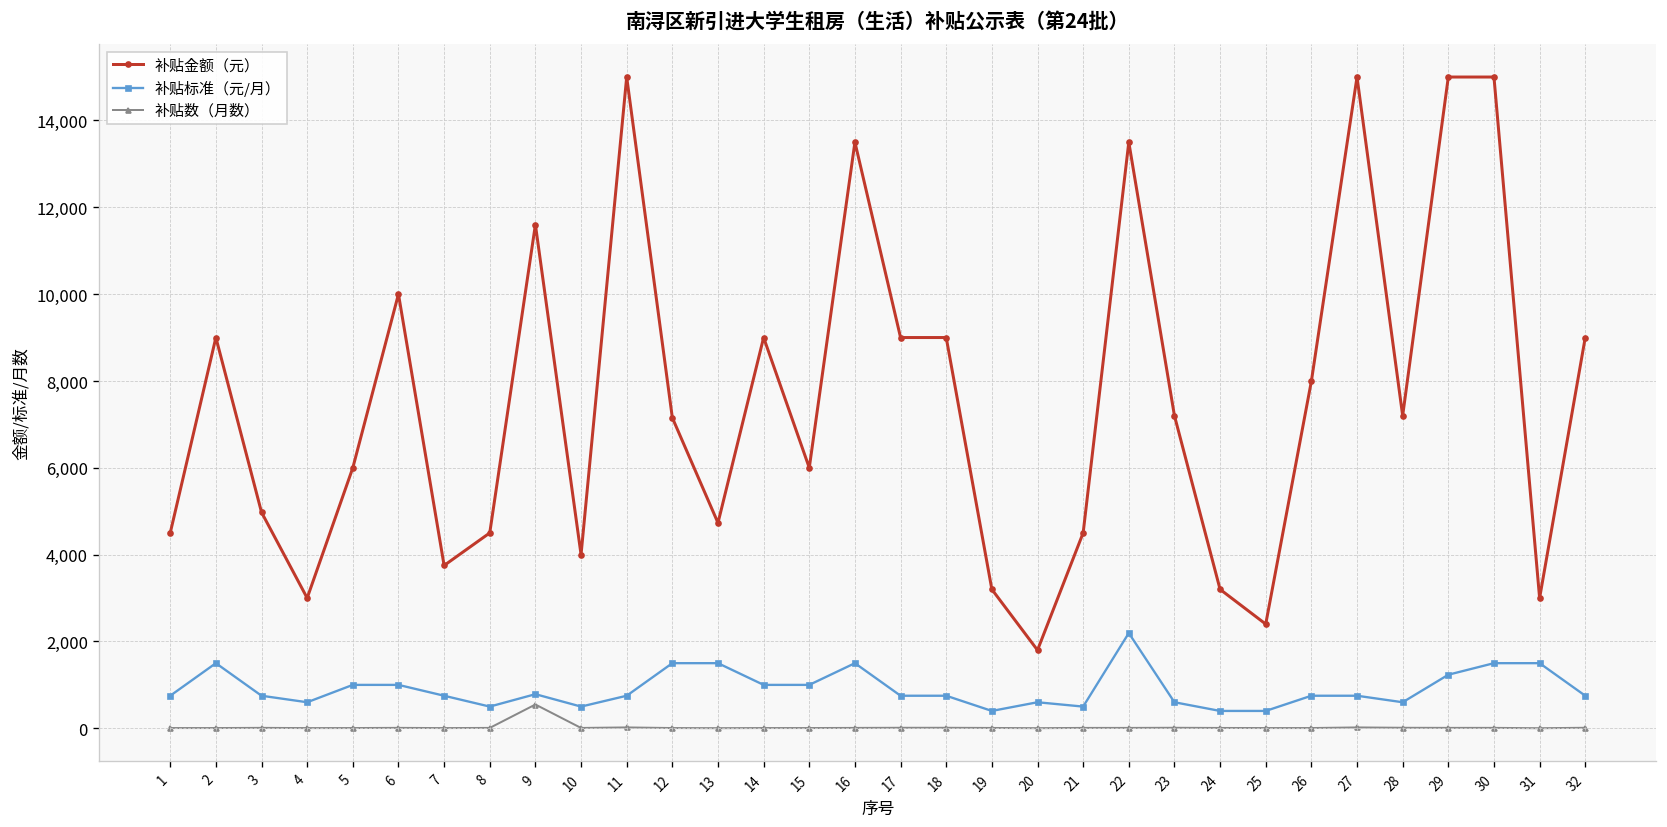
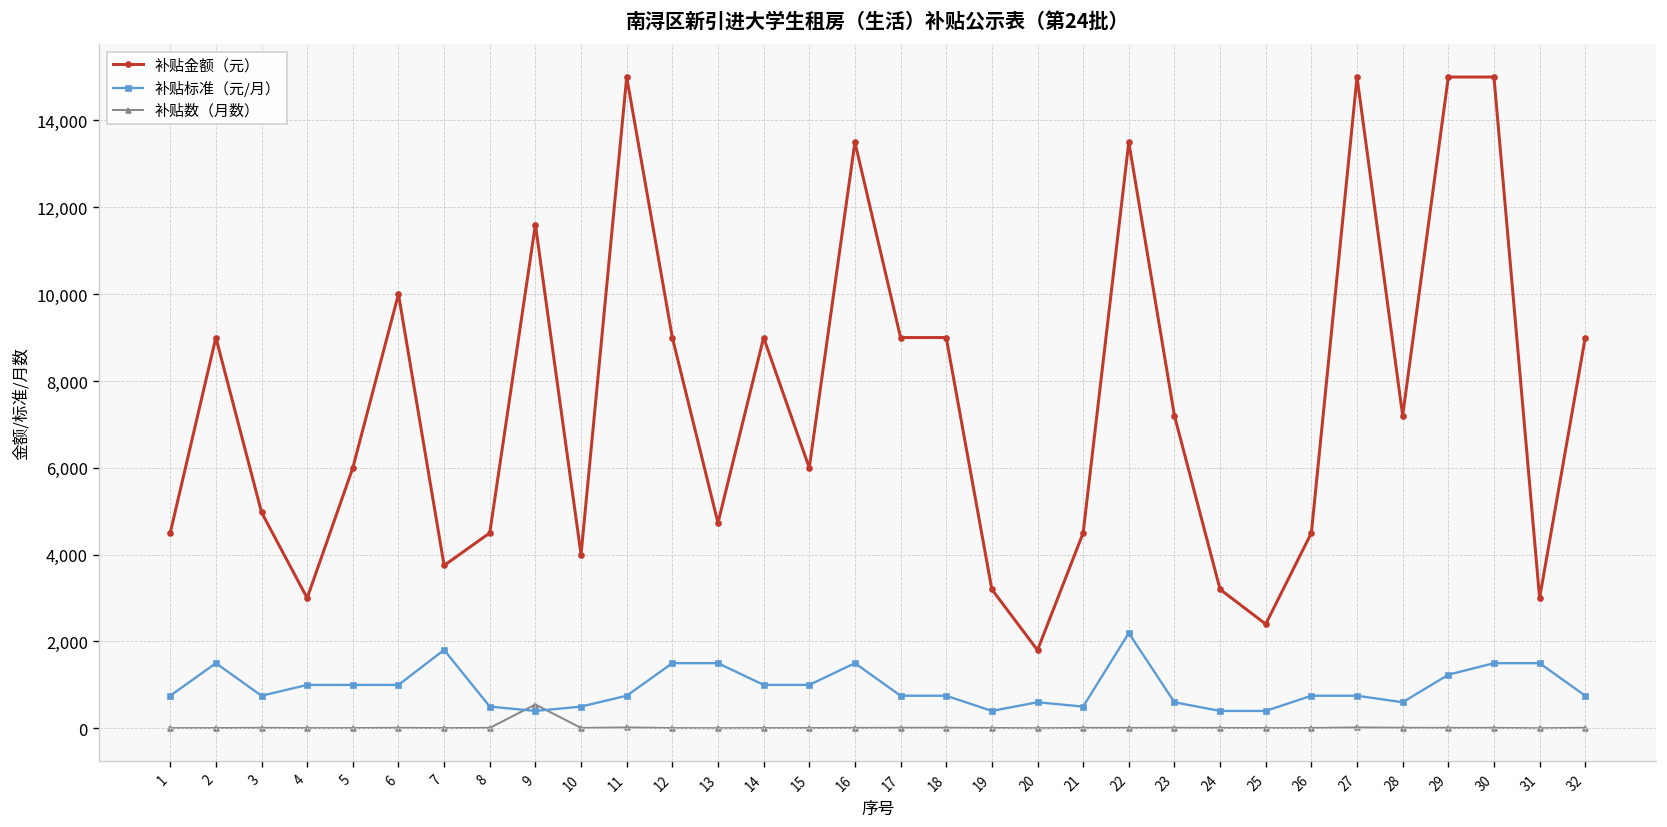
  {
    "补贴金额（元）": {
      "1": "4,500",
      "2": "9,000",
      "3": "5,000",
      "4": "3,000",
      "5": "6,000",
      "6": "10,000",
      "7": "3,800",
      "8": "4,500",
      "9": "11,600",
      "10": "4,000",
      "11": "15,000",
-     "12": "7,200",
+     "12": "9,000",
      "13": "4,700",
      "14": "9,000",
      "15": "6,000",
      "16": "13,500",
      "17": "9,000",
      "18": "9,000",
      "19": "3,200",
      "20": "1,800",
      "21": "4,500",
      "22": "13,500",
      "23": "7,200",
      "24": "3,200",
      "25": "2,400",
-     "26": "8,000",
+     "26": "4,500",
      "27": "15,000",
      "28": "7,200",
      "29": "15,000",
      "30": "15,000",
      "31": "3,000",
      "32": "9,000"
    },
    "补贴标准（元/月）": {
      "1": "800",
      "2": "1,500",
      "3": "800",
-     "4": "600",
+     "4": "1,000",
      "5": "1,000",
      "6": "1,000",
-     "7": "800",
+     "7": "1,800",
      "8": "500",
-     "9": "800",
+     "9": "400",
      "10": "500",
      "11": "800",
      "12": "1,500",
      "13": "1,500",
      "14": "1,000",
      "15": "1,000",
      "16": "1,500",
      "17": "800",
      "18": "800",
      "19": "400",
      "20": "600",
      "21": "500",
      "22": "2,200",
      "23": "600",
      "24": "400",
      "25": "400",
      "26": "800",
      "27": "800",
      "28": "600",
      "29": "1,200",
      "30": "1,500",
      "31": "1,500",
      "32": "800"
    },
    "补贴数（月数）": {
      "1": "0",
      "2": "0",
      "3": "0",
      "4": "0",
      "5": "0",
      "6": "0",
      "7": "0",
      "8": "0",
      "9": "500",
      "10": "0",
      "11": "0",
      "12": "0",
      "13": "0",
      "14": "0",
      "15": "0",
      "16": "0",
      "17": "0",
      "18": "0",
      "19": "0",
      "20": "0",
      "21": "0",
      "22": "0",
      "23": "0",
      "24": "0",
      "25": "0",
      "26": "0",
      "27": "0",
      "28": "0",
      "29": "0",
      "30": "0",
      "31": "0",
      "32": "0"
    }
  }
